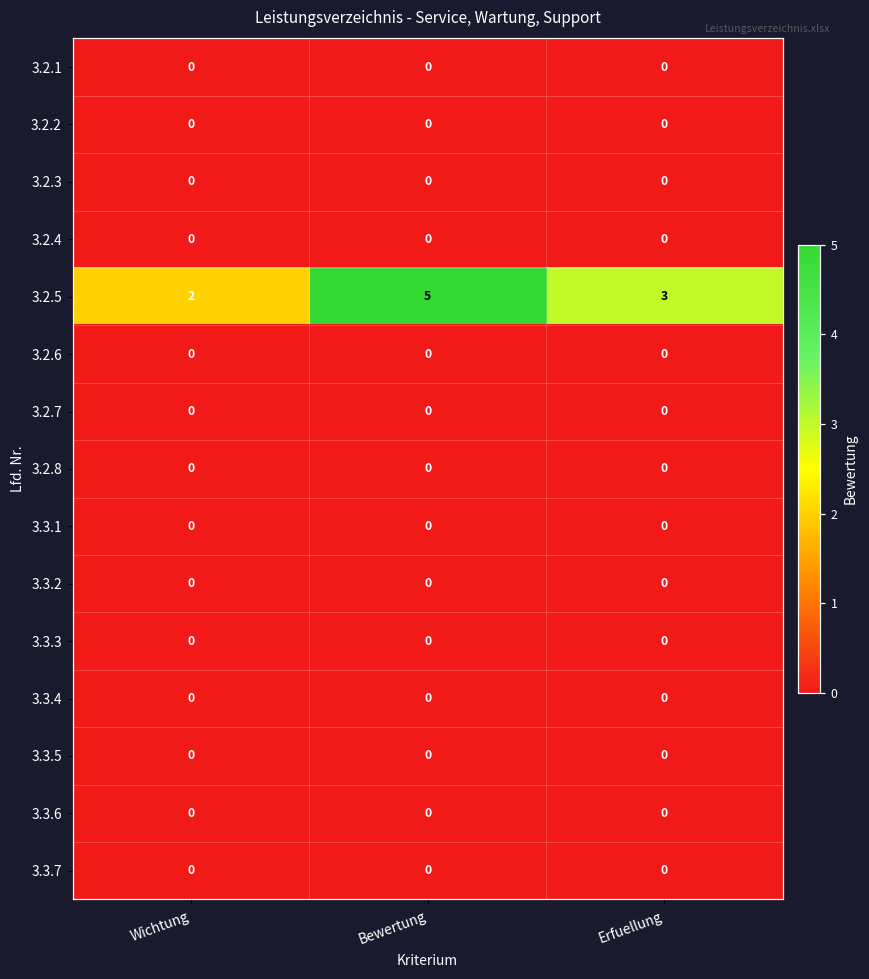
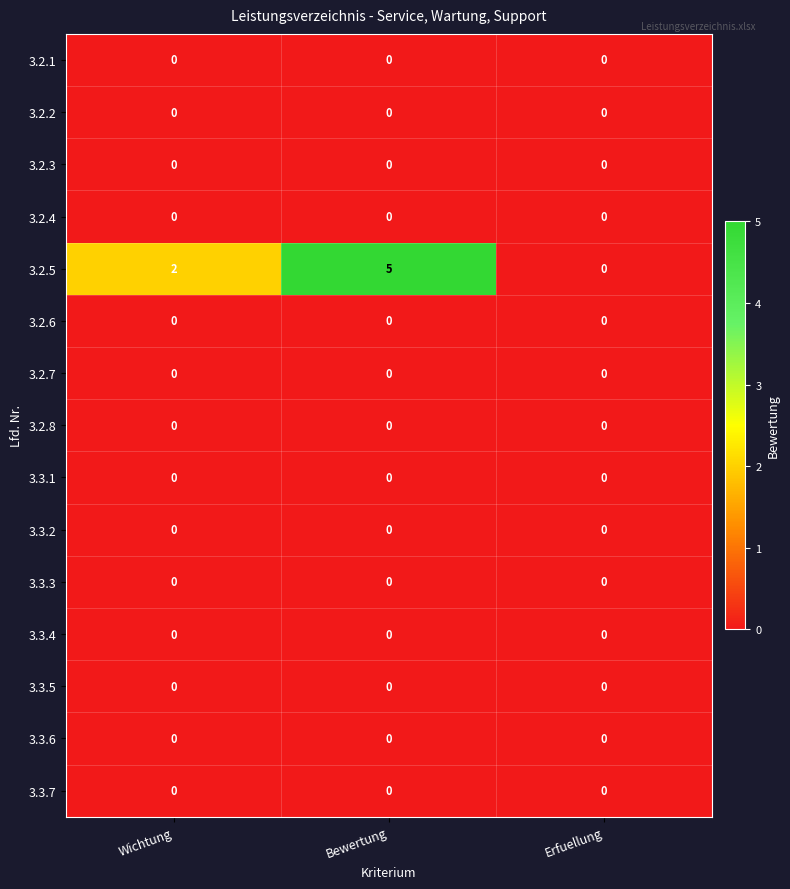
  {
    "3.2.1": {
      "Wichtung": 0,
      "Bewertung": 0,
      "Erfuellung": 0
    },
    "3.2.2": {
      "Wichtung": 0,
      "Bewertung": 0,
      "Erfuellung": 0
    },
    "3.2.3": {
      "Wichtung": 0,
      "Bewertung": 0,
      "Erfuellung": 0
    },
    "3.2.4": {
      "Wichtung": 0,
      "Bewertung": 0,
      "Erfuellung": 0
    },
    "3.2.5": {
      "Wichtung": 2,
      "Bewertung": 5,
-     "Erfuellung": 3
+     "Erfuellung": 0
    },
    "3.2.6": {
      "Wichtung": 0,
      "Bewertung": 0,
      "Erfuellung": 0
    },
    "3.2.7": {
      "Wichtung": 0,
      "Bewertung": 0,
      "Erfuellung": 0
    },
    "3.2.8": {
      "Wichtung": 0,
      "Bewertung": 0,
      "Erfuellung": 0
    },
    "3.3.1": {
      "Wichtung": 0,
      "Bewertung": 0,
      "Erfuellung": 0
    },
    "3.3.2": {
      "Wichtung": 0,
      "Bewertung": 0,
      "Erfuellung": 0
    },
    "3.3.3": {
      "Wichtung": 0,
      "Bewertung": 0,
      "Erfuellung": 0
    },
    "3.3.4": {
      "Wichtung": 0,
      "Bewertung": 0,
      "Erfuellung": 0
    },
    "3.3.5": {
      "Wichtung": 0,
      "Bewertung": 0,
      "Erfuellung": 0
    },
    "3.3.6": {
      "Wichtung": 0,
      "Bewertung": 0,
      "Erfuellung": 0
    },
    "3.3.7": {
      "Wichtung": 0,
      "Bewertung": 0,
      "Erfuellung": 0
    }
  }
